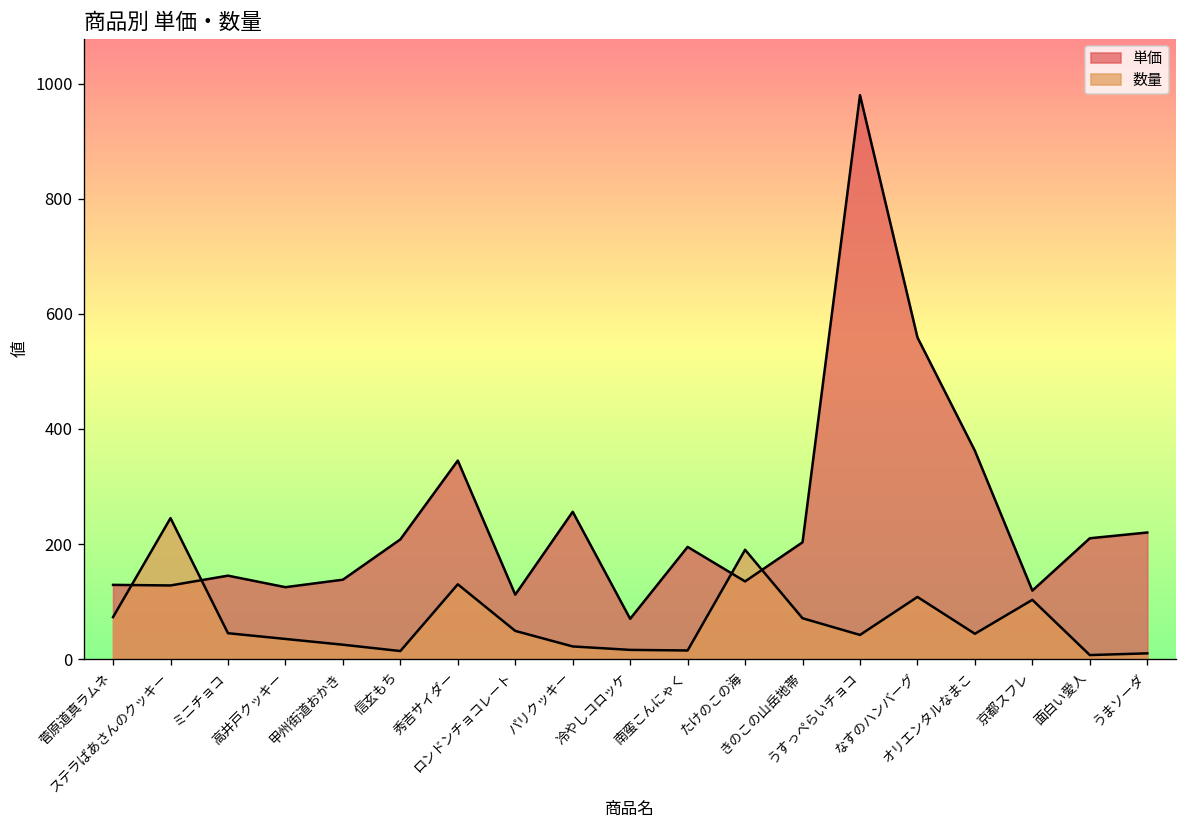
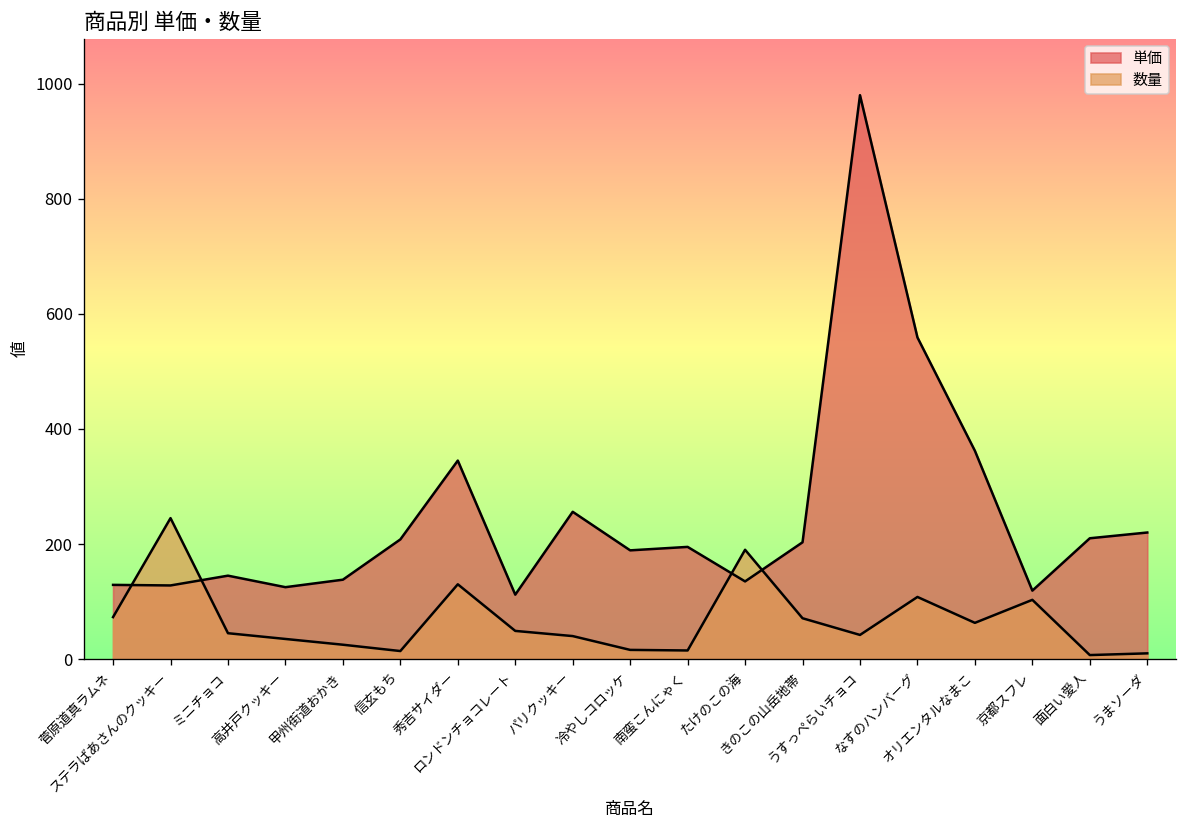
  {
    "単価": {
      "菅原道真ラムネ": 130,
      "ステラばあさんのクッキー": 130,
      "ミニチョコ": 150,
      "高井戸クッキー": 130,
      "甲州街道おかき": 140,
      "信玄もち": 210,
      "秀吉サイダー": 350,
      "ロンドンチョコレート": 110,
      "パリクッキー": 260,
-     "冷やしコロッケ": 70,
+     "冷やしコロッケ": 190,
      "南蛮こんにゃく": 200,
      "たけのこの海": 140,
      "きのこの山岳地帯": 200,
      "うすっぺらいチョコ": 980,
      "なすのハンバーグ": 560,
      "オリエンタルなまこ": 360,
      "京都スフレ": 120,
      "面白い愛人": 210,
      "うまソーダ": 220
    },
    "数量": {
      "菅原道真ラムネ": 70,
      "ステラばあさんのクッキー": 250,
      "ミニチョコ": 50,
      "高井戸クッキー": 40,
      "甲州街道おかき": 30,
      "信玄もち": 10,
      "秀吉サイダー": 130,
      "ロンドンチョコレート": 50,
-     "パリクッキー": 20,
+     "パリクッキー": 40,
      "冷やしコロッケ": 20,
      "南蛮こんにゃく": 20,
      "たけのこの海": 190,
      "きのこの山岳地帯": 70,
      "うすっぺらいチョコ": 40,
      "なすのハンバーグ": 110,
-     "オリエンタルなまこ": 40,
+     "オリエンタルなまこ": 60,
      "京都スフレ": 100,
      "面白い愛人": 10,
      "うまソーダ": 10
    }
  }
